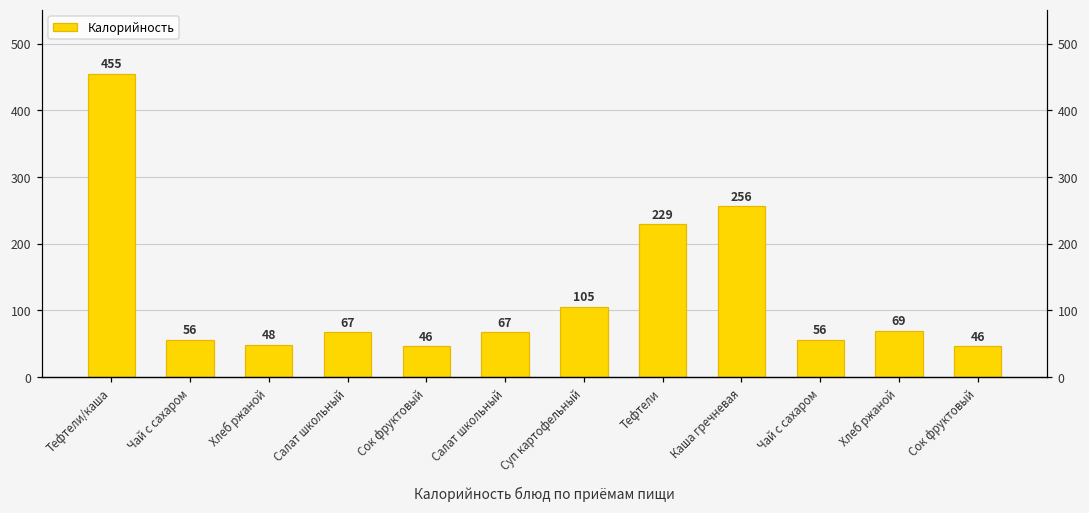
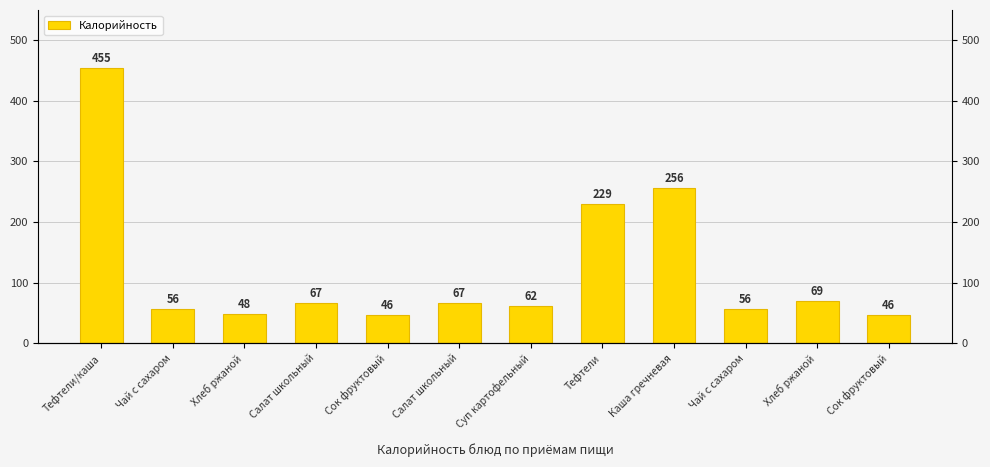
  {
    "Тефтели/каша": 455,
-   "Суп картофельный": 105,
+   "Суп картофельный": 62,
    "Тефтели": 229,
    "Каша гречневая": 256
  }
